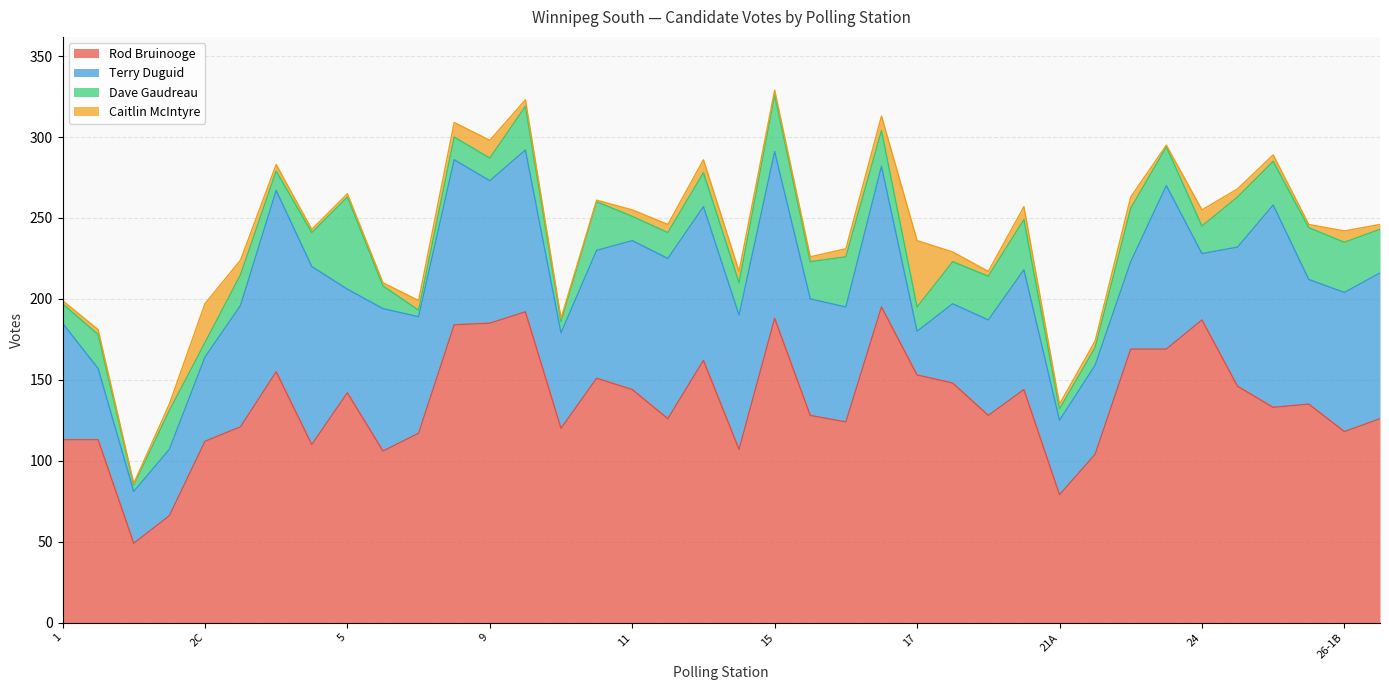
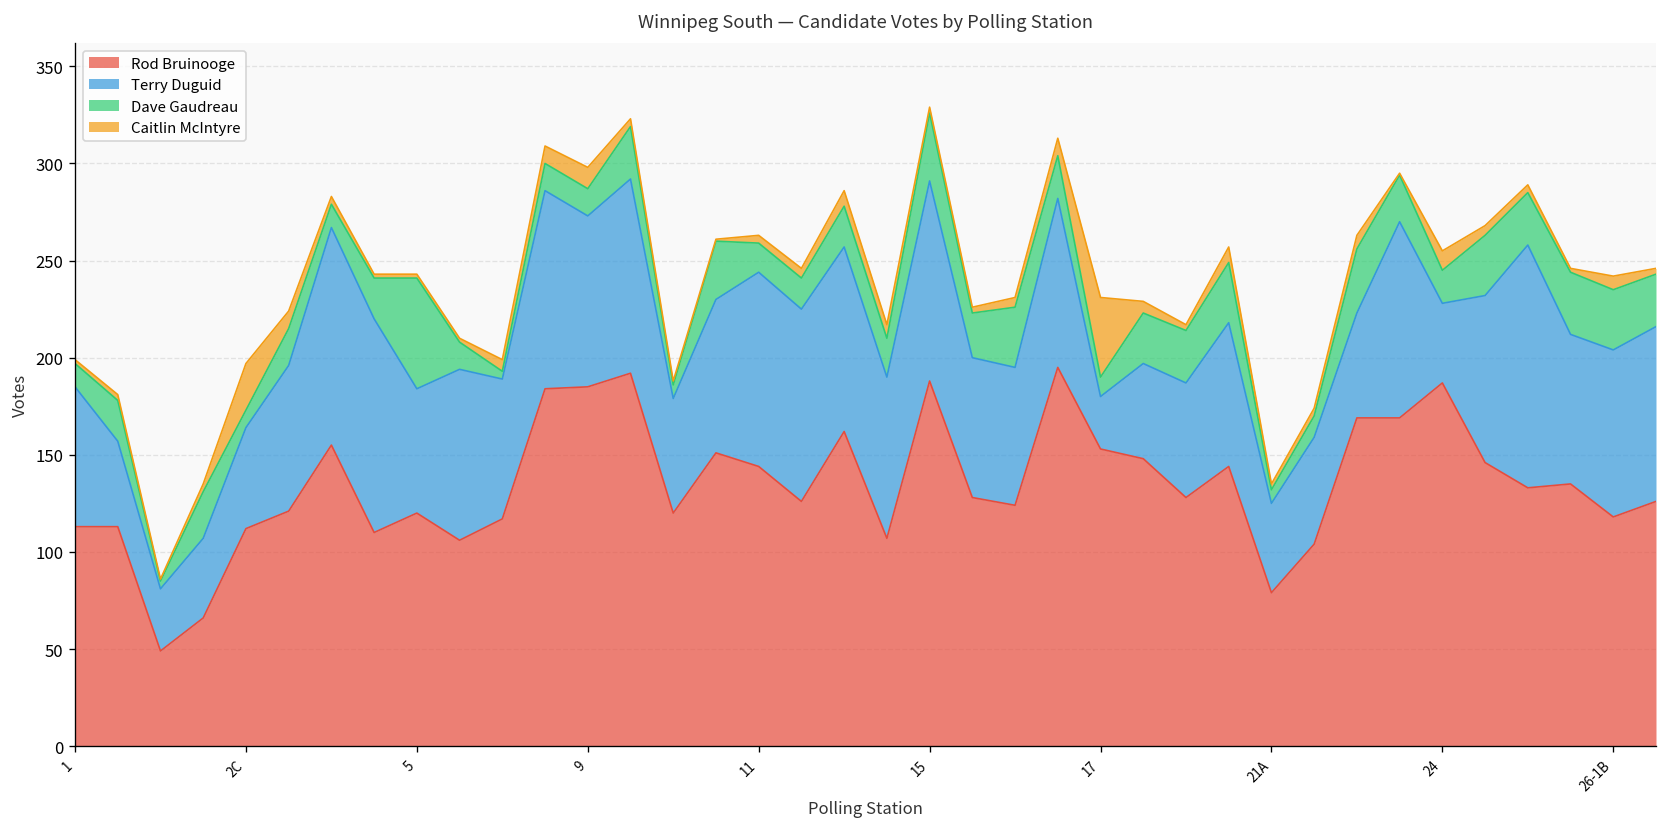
  {
    "Rod Bruinooge": {
      "1": 113,
      "2C": 112,
-     "5": 142,
+     "5": 120,
      "9": 185,
      "11": 144,
      "15": 188,
      "17": 153,
      "21A": 79,
      "24": 187,
      "26-1B": 118
    },
    "Terry Duguid": {
      "1": 72,
      "2C": 52,
      "5": 64,
      "9": 88,
-     "11": 92,
+     "11": 100,
      "15": 103,
      "17": 27,
      "21A": 46,
      "24": 41,
      "26-1B": 86
    },
    "Dave Gaudreau": {
      "1": 12,
      "2C": 9,
      "5": 57,
      "9": 14,
      "11": 15,
      "15": 35,
-     "17": 15,
+     "17": 10,
      "21A": 7,
      "24": 17,
      "26-1B": 31
    },
    "Caitlin McIntyre": {
      "1": 2,
      "2C": 24,
      "5": 2,
      "9": 11,
      "11": 4,
      "15": 3,
      "17": 41,
      "21A": 3,
      "24": 10,
      "26-1B": 7
    }
  }
